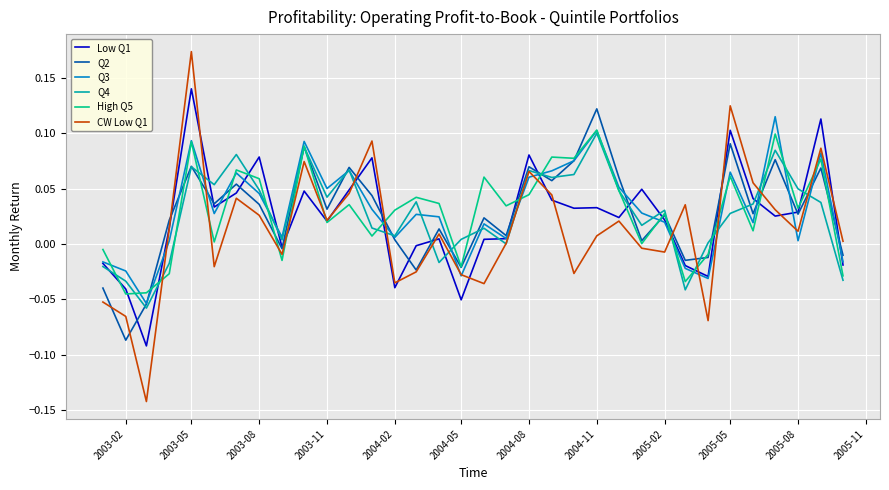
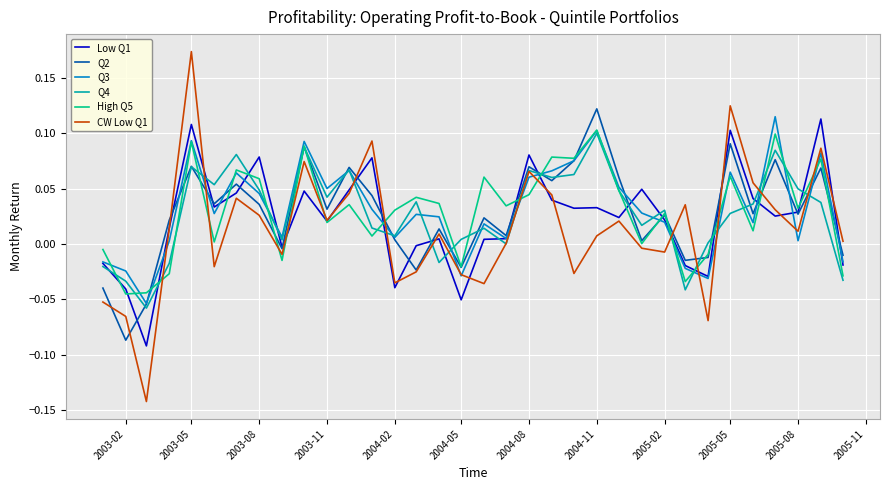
  {
    "Low Q1": {
      "2003-02": -0.041,
-     "2003-05": 0.140,
+     "2003-05": 0.108,
      "2003-08": 0.079,
      "2004-02": -0.039,
      "2004-05": -0.050,
      "2004-08": 0.080,
      "2004-11": 0.033,
      "2005-05": 0.103
    },
    "Q2": {
      "2003-02": -0.087,
      "2003-08": 0.036,
      "2003-11": 0.032,
      "2004-08": 0.070,
      "2004-11": 0.122,
      "2005-05": 0.091
    },
    "CW Low Q1": {
      "2003-02": -0.065,
      "2003-05": 0.174,
      "2003-08": 0.026,
      "2004-02": -0.035,
      "2004-11": 0.007,
      "2005-02": -0.007,
      "2005-05": 0.125,
      "2005-08": 0.012
    }
  }
